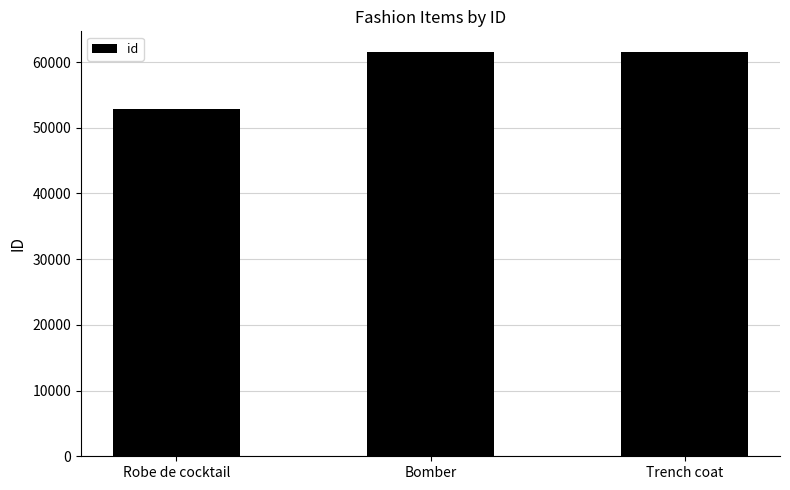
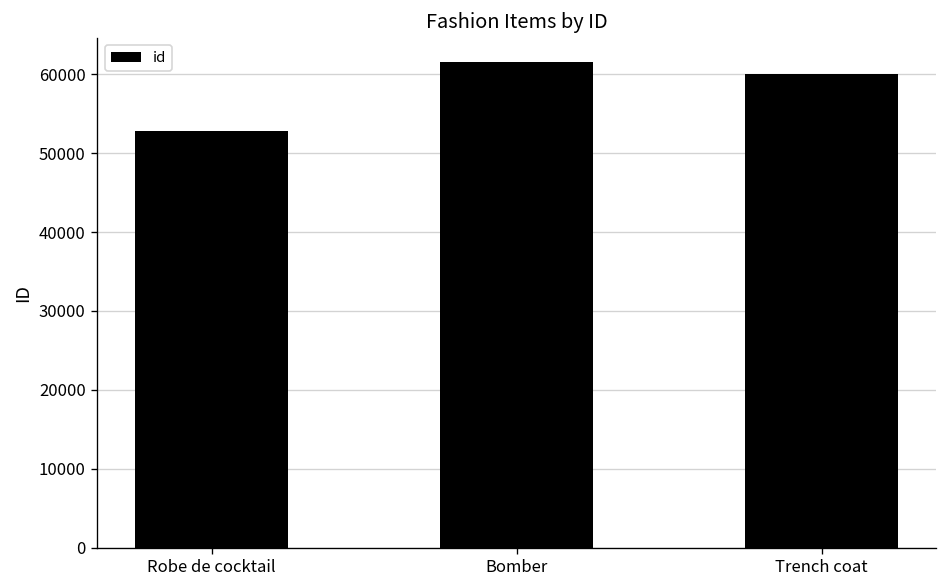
  {
    "Robe de cocktail": 53000,
    "Bomber": 62000,
-   "Trench coat": 61000
+   "Trench coat": 60000
  }
